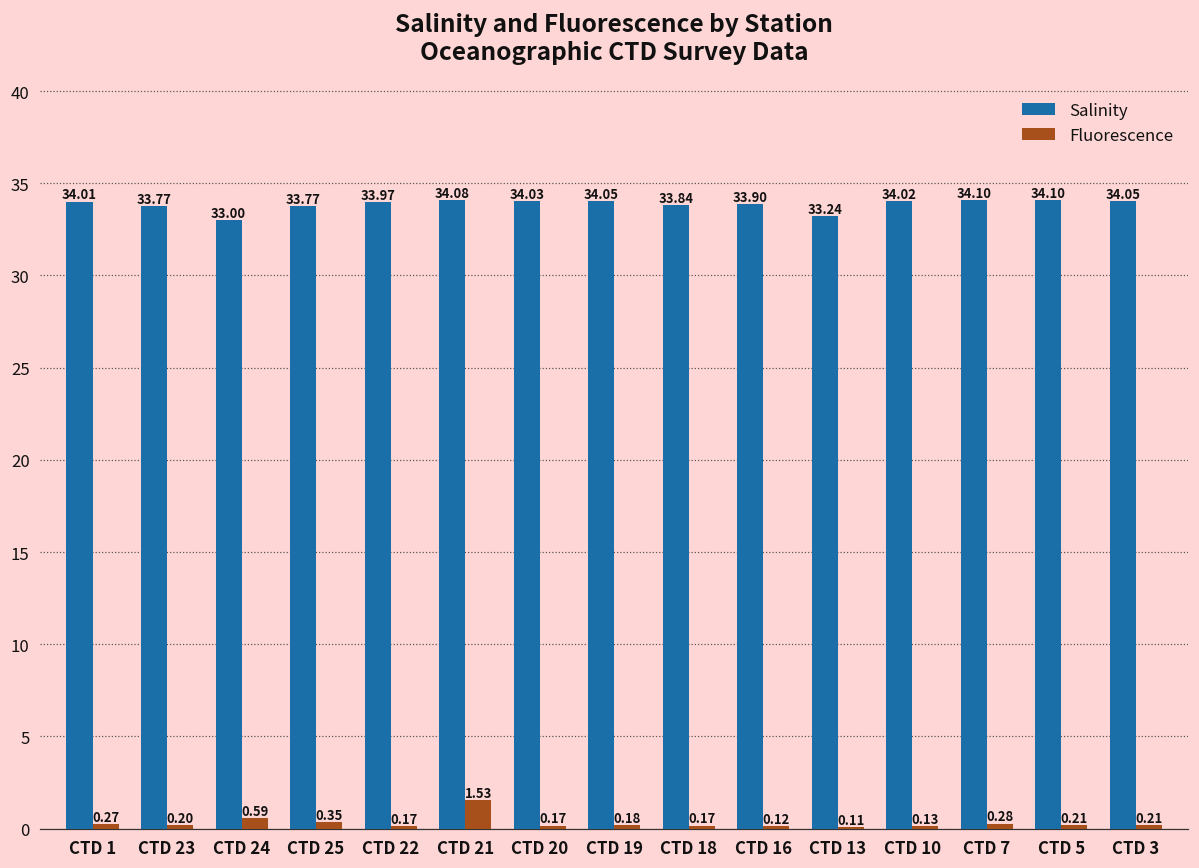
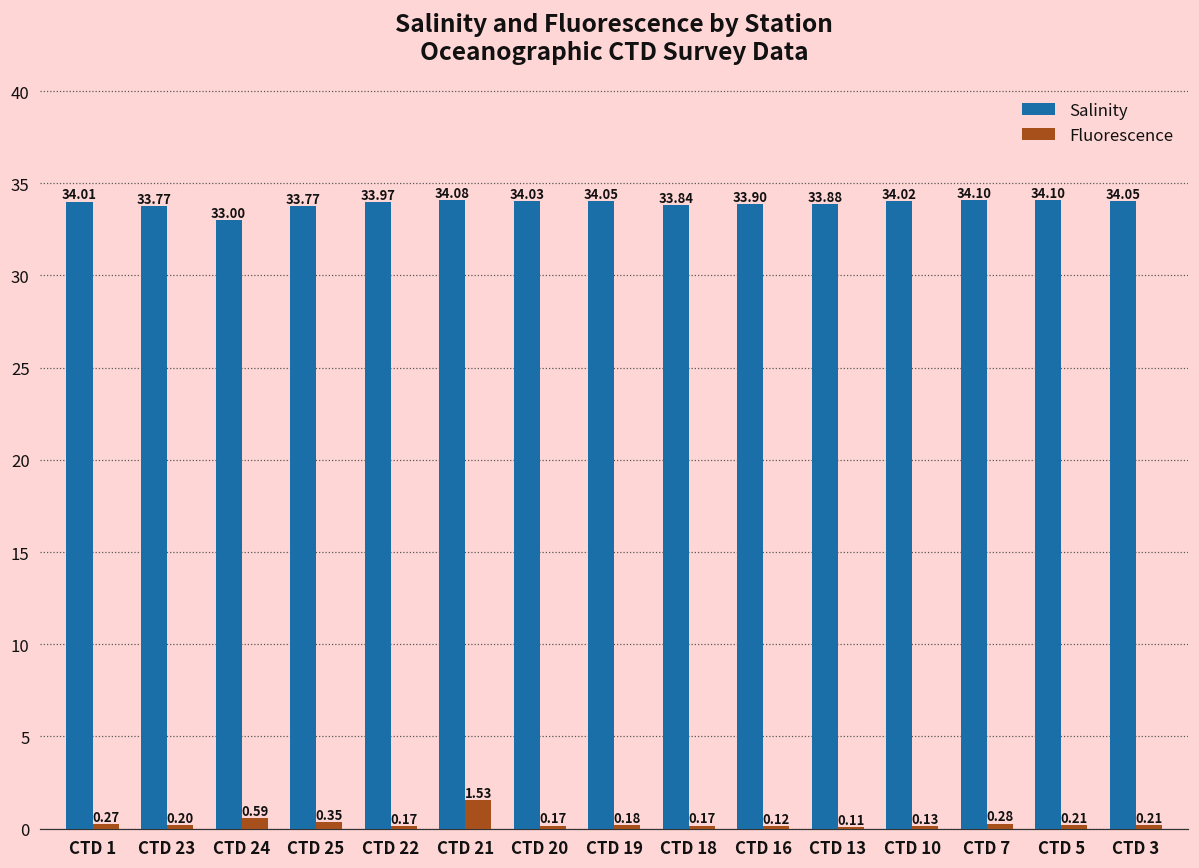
  {
    "Salinity": {
      "CTD 1": 34.01,
      "CTD 23": 33.77,
      "CTD 24": 33.00,
      "CTD 25": 33.77,
      "CTD 22": 33.97,
      "CTD 21": 34.08,
      "CTD 20": 34.03,
      "CTD 19": 34.05,
      "CTD 18": 33.84,
      "CTD 16": 33.90,
-     "CTD 13": 33.24,
+     "CTD 13": 33.88,
      "CTD 10": 34.02,
      "CTD 7": 34.10,
      "CTD 5": 34.10,
      "CTD 3": 34.05
    },
    "Fluorescence": {
      "CTD 1": 0.27,
      "CTD 23": 0.20,
      "CTD 24": 0.59,
      "CTD 25": 0.35,
      "CTD 22": 0.17,
      "CTD 21": 1.53,
      "CTD 20": 0.17,
      "CTD 19": 0.18,
      "CTD 18": 0.17,
      "CTD 16": 0.12,
      "CTD 13": 0.11,
      "CTD 10": 0.13,
      "CTD 7": 0.28,
      "CTD 5": 0.21,
      "CTD 3": 0.21
    }
  }
